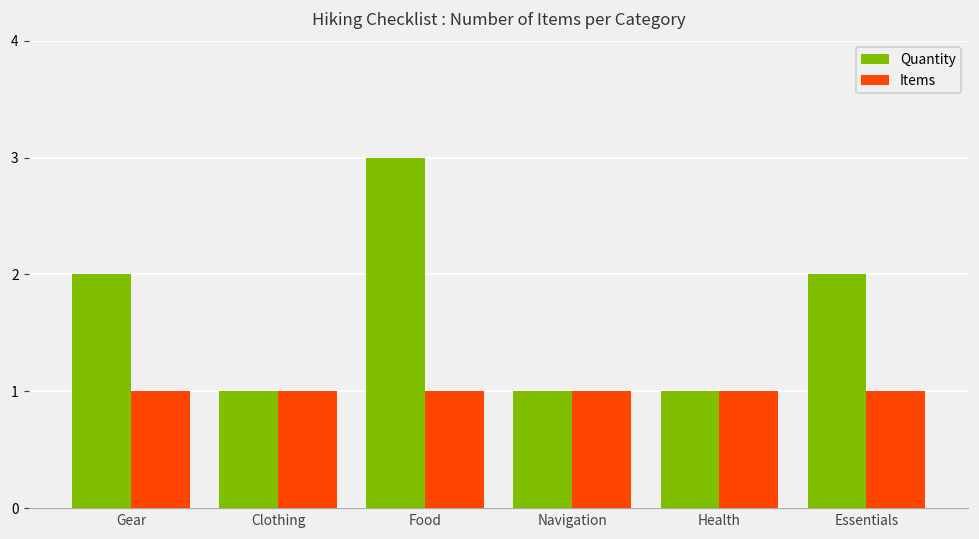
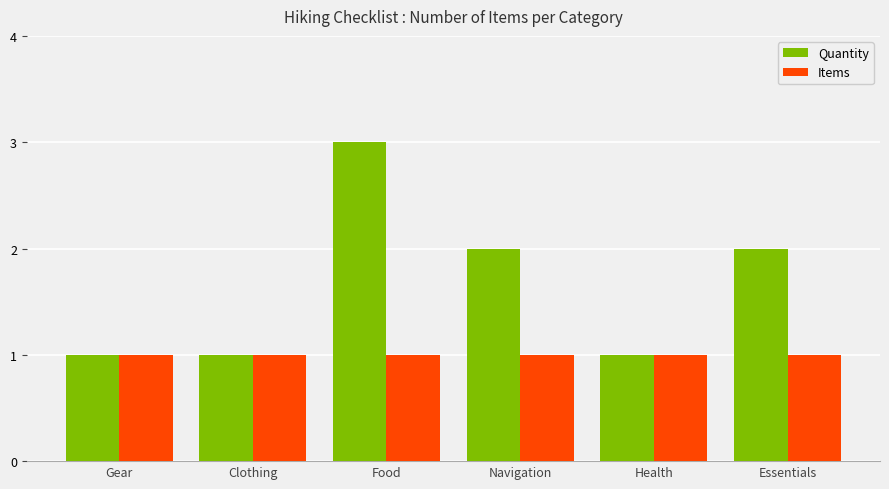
  {
    "Quantity": {
-     "Gear": 2,
+     "Gear": 1,
      "Clothing": 1,
      "Food": 3,
-     "Navigation": 1,
+     "Navigation": 2,
      "Health": 1,
      "Essentials": 2
    },
    "Items": {
      "Gear": 1,
      "Clothing": 1,
      "Food": 1,
      "Navigation": 1,
      "Health": 1,
      "Essentials": 1
    }
  }
